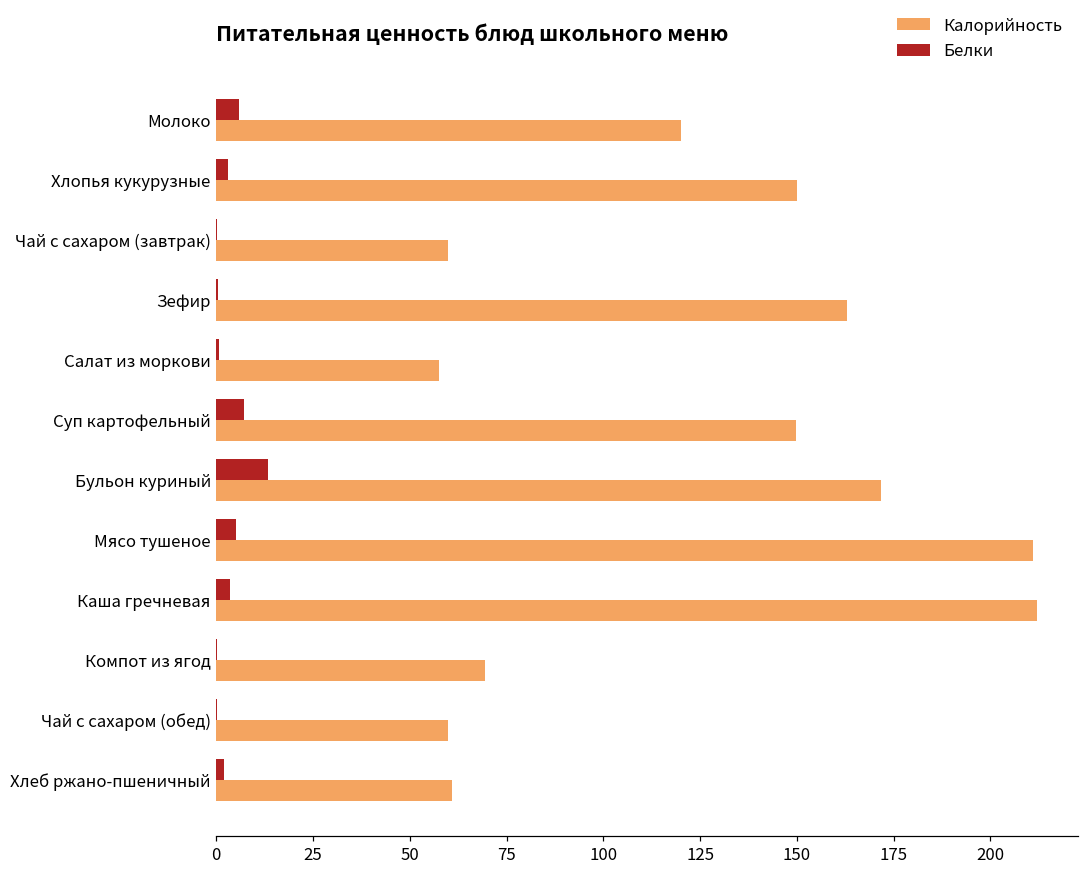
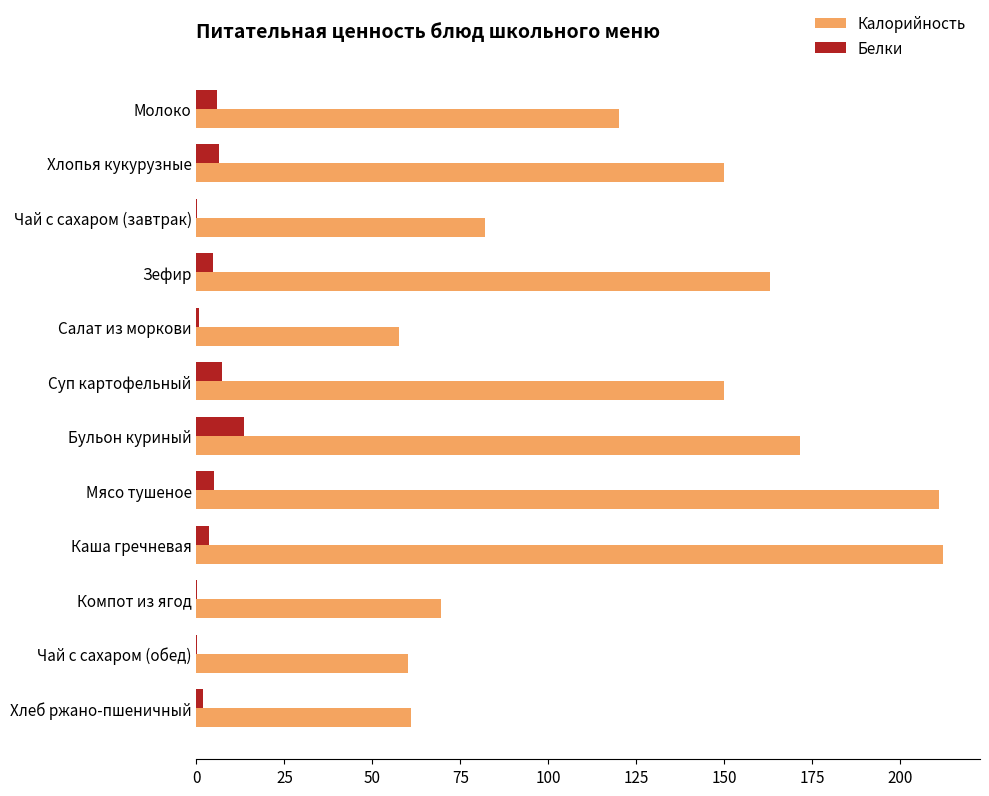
  {
    "Калорийность": {
      "Молоко": 120,
      "Хлопья кукурузные": 150,
-     "Чай с сахаром (завтрак)": 60,
+     "Чай с сахаром (завтрак)": 82,
      "Зефир": 163,
      "Салат из моркови": 58,
      "Суп картофельный": 150,
      "Бульон куриный": 172,
      "Мясо тушеное": 211,
      "Каша гречневая": 212,
      "Компот из ягод": 69,
      "Чай с сахаром (обед)": 60,
      "Хлеб ржано-пшеничный": 61
    },
    "Белки": {
      "Молоко": 6,
-     "Хлопья кукурузные": 3,
-     "Зефир": 0,
+     "Хлопья кукурузные": 6,
+     "Зефир": 5,
      "Салат из моркови": 1,
      "Суп картофельный": 7,
      "Бульон куриный": 14,
      "Мясо тушеное": 5,
      "Каша гречневая": 4,
      "Хлеб ржано-пшеничный": 2
    }
  }
